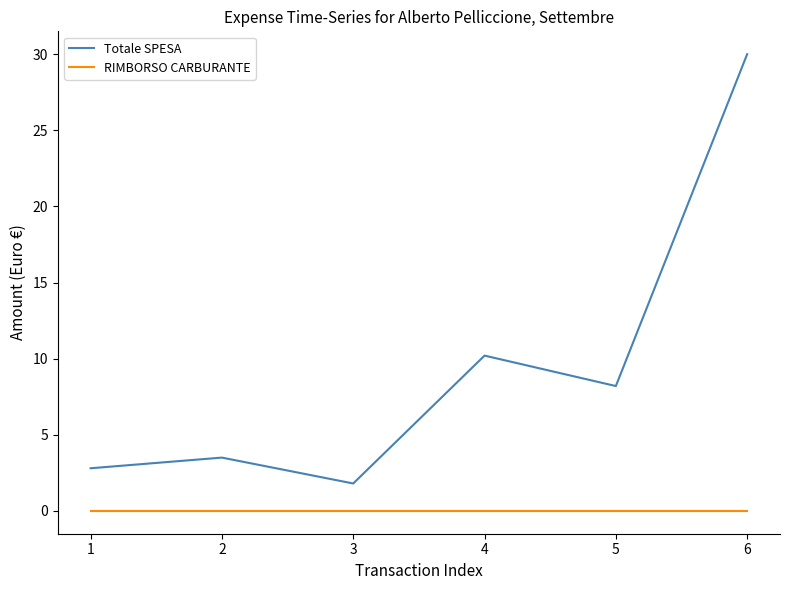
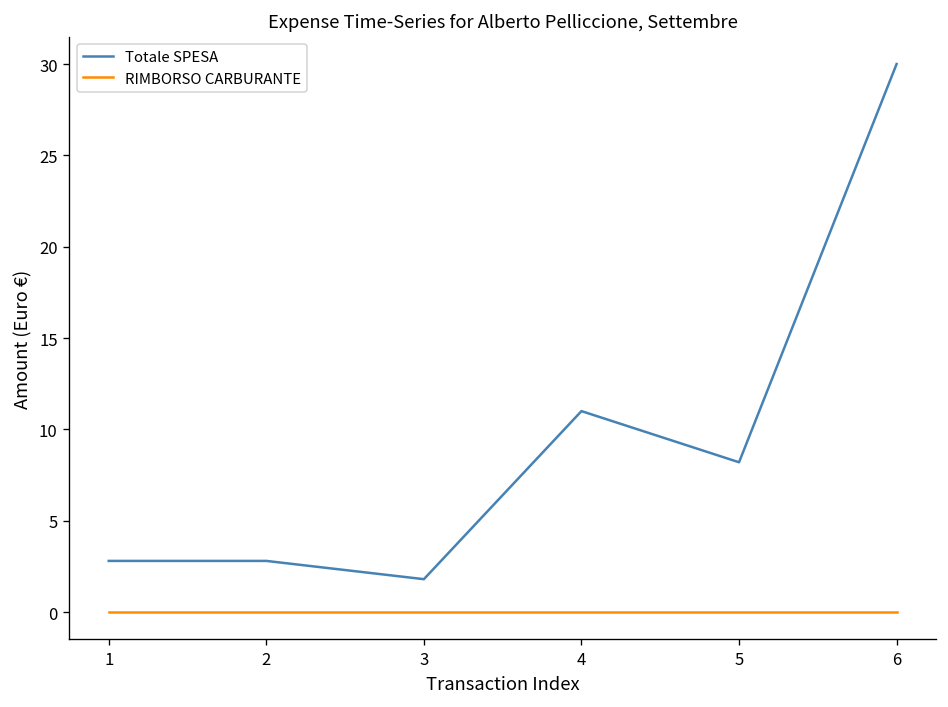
  {
    "Totale SPESA": {
      "1": 2.8,
-     "2": 3.5,
+     "2": 2.8,
      "3": 1.8,
-     "4": 10.2,
+     "4": 11.0,
      "5": 8.2,
      "6": 30.0
    },
    "RIMBORSO CARBURANTE": {
      "1": 0.0,
      "2": 0.0,
      "3": 0.0,
      "4": 0.0,
      "5": 0.0,
      "6": 0.0
    }
  }
